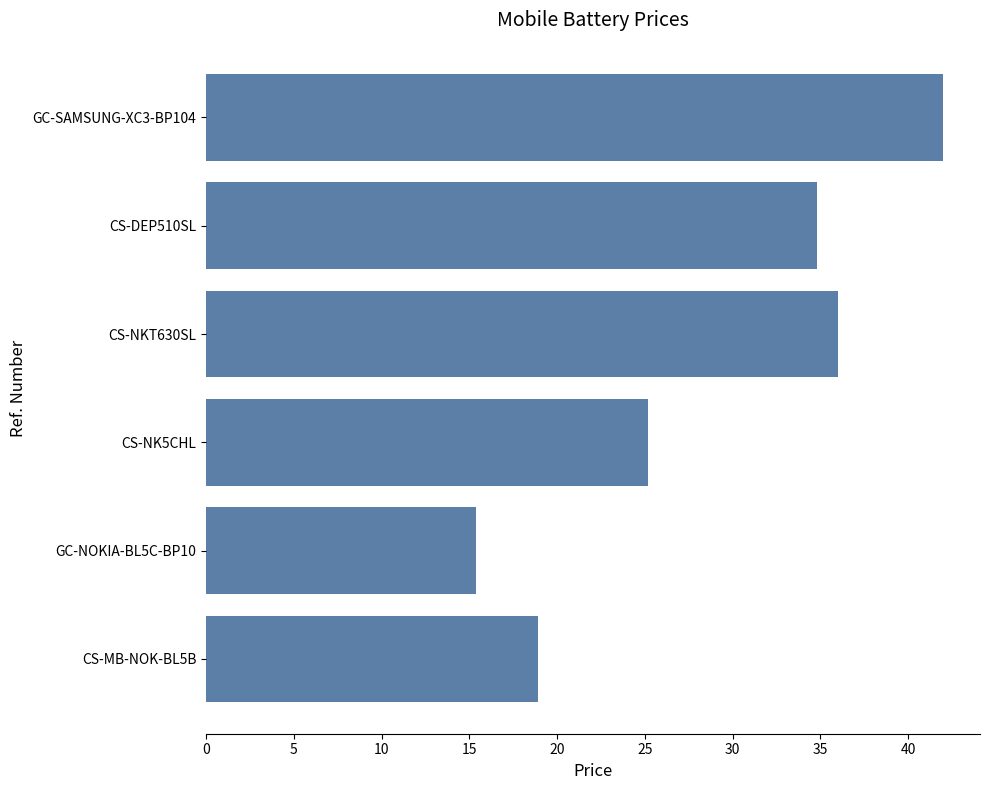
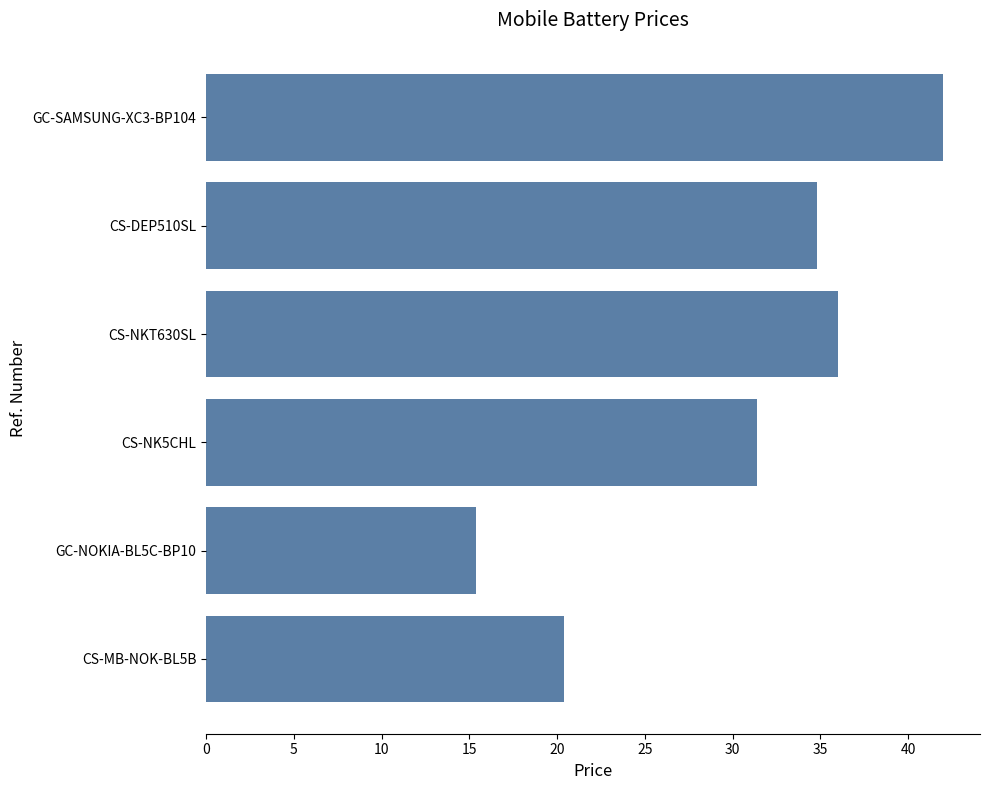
  {
    "GC-SAMSUNG-XC3-BP104": 42.0,
    "CS-DEP510SL": 34.8,
    "CS-NKT630SL": 36.0,
-   "CS-NK5CHL": 25.2,
+   "CS-NK5CHL": 31.4,
    "GC-NOKIA-BL5C-BP10": 15.4,
-   "CS-MB-NOK-BL5B": 18.9
+   "CS-MB-NOK-BL5B": 20.4
  }
